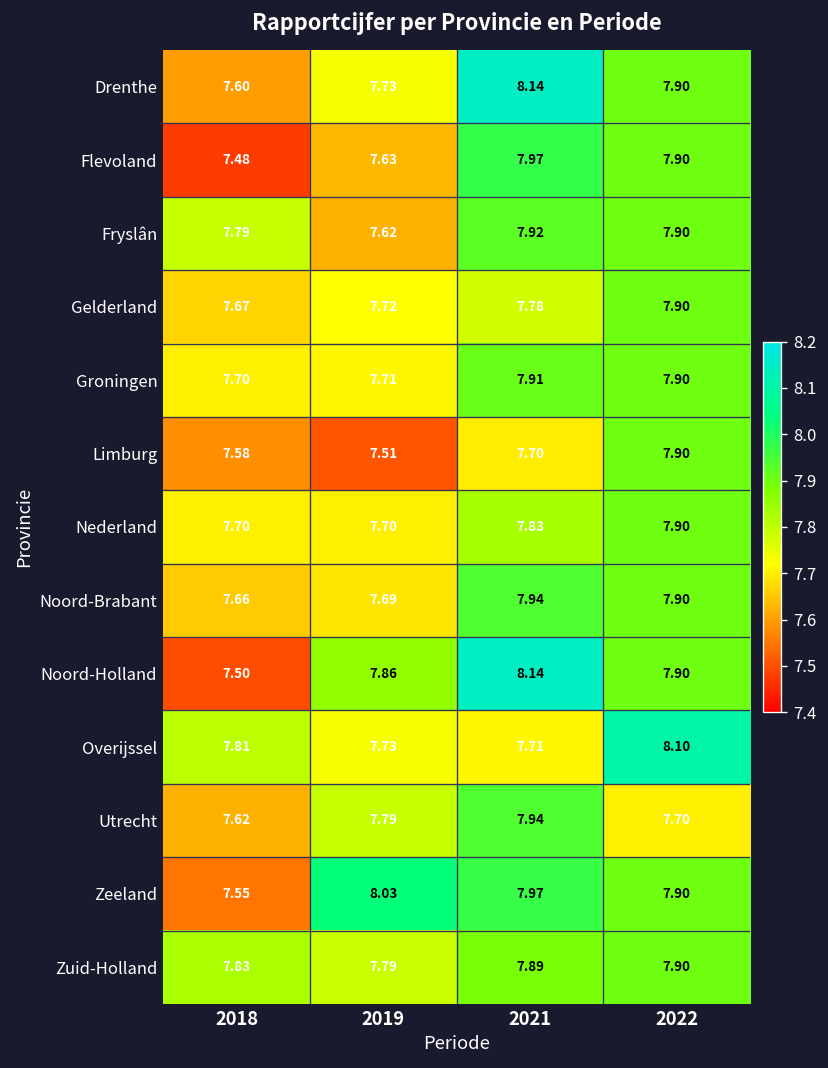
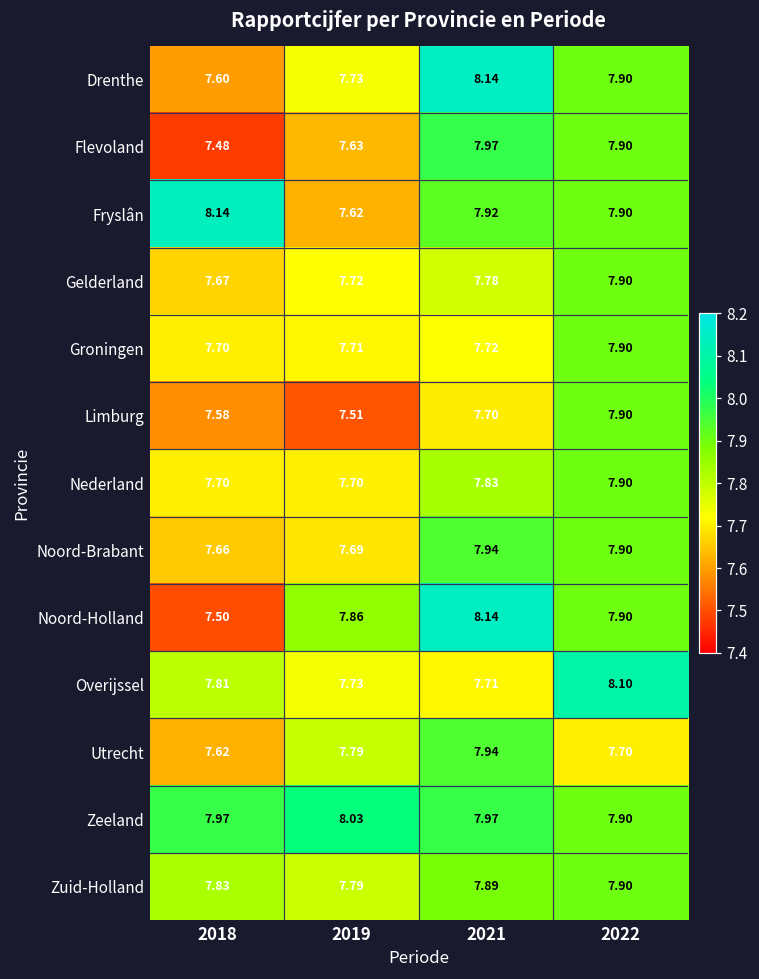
  {
    "Drenthe": {
      "2018": 7.60,
      "2019": 7.73,
      "2021": 8.14,
      "2022": 7.90
    },
    "Flevoland": {
      "2018": 7.48,
      "2019": 7.63,
      "2021": 7.97,
      "2022": 7.90
    },
    "Fryslân": {
-     "2018": 7.79,
+     "2018": 8.14,
      "2019": 7.62,
      "2021": 7.92,
      "2022": 7.90
    },
    "Gelderland": {
      "2018": 7.67,
      "2019": 7.72,
      "2021": 7.78,
      "2022": 7.90
    },
    "Groningen": {
      "2018": 7.70,
      "2019": 7.71,
-     "2021": 7.91,
+     "2021": 7.72,
      "2022": 7.90
    },
    "Limburg": {
      "2018": 7.58,
      "2019": 7.51,
      "2021": 7.70,
      "2022": 7.90
    },
    "Nederland": {
      "2018": 7.70,
      "2019": 7.70,
      "2021": 7.83,
      "2022": 7.90
    },
    "Noord-Brabant": {
      "2018": 7.66,
      "2019": 7.69,
      "2021": 7.94,
      "2022": 7.90
    },
    "Noord-Holland": {
      "2018": 7.50,
      "2019": 7.86,
      "2021": 8.14,
      "2022": 7.90
    },
    "Overijssel": {
      "2018": 7.81,
      "2019": 7.73,
      "2021": 7.71,
      "2022": 8.10
    },
    "Utrecht": {
      "2018": 7.62,
      "2019": 7.79,
      "2021": 7.94,
      "2022": 7.70
    },
    "Zeeland": {
-     "2018": 7.55,
+     "2018": 7.97,
      "2019": 8.03,
      "2021": 7.97,
      "2022": 7.90
    },
    "Zuid-Holland": {
      "2018": 7.83,
      "2019": 7.79,
      "2021": 7.89,
      "2022": 7.90
    }
  }
